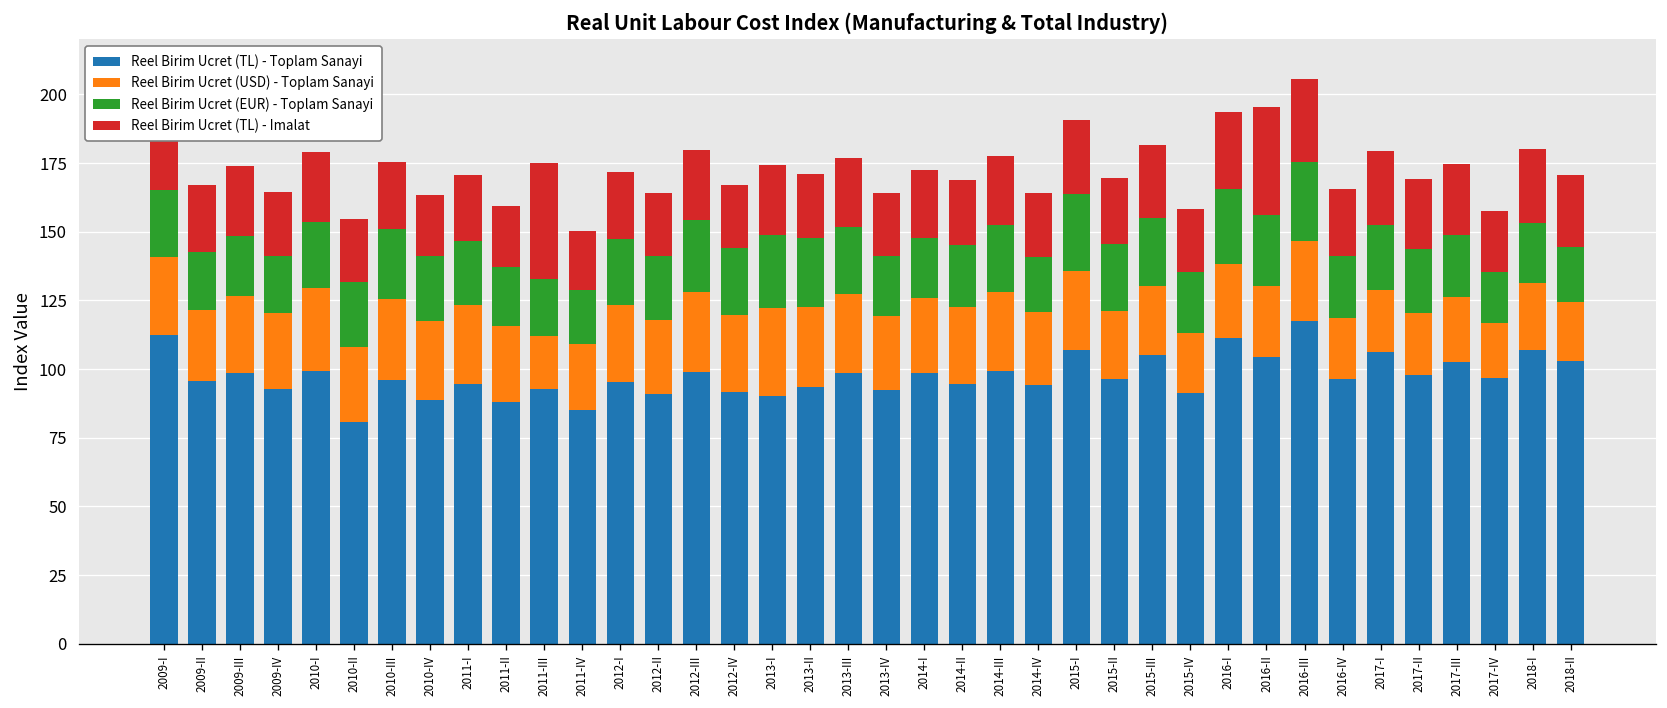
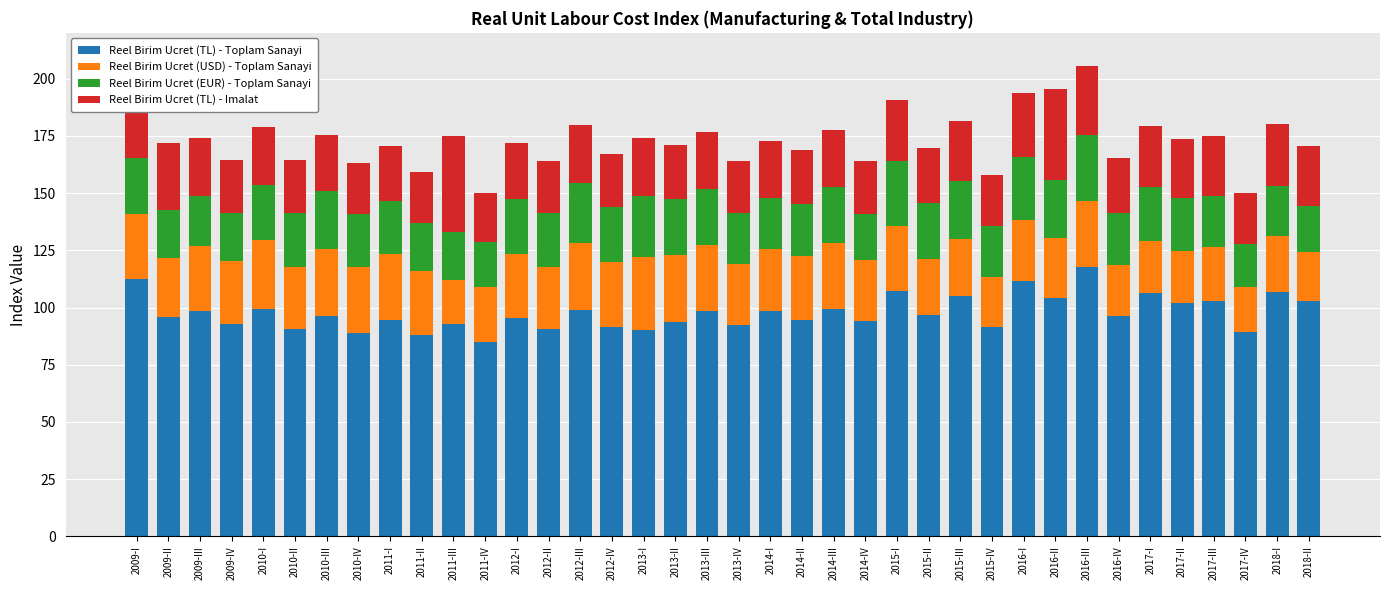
  {
    "Reel Birim Ucret (TL) - Toplam Sanayi": {
      "2009-I": 112,
      "2009-II": 96,
      "2009-III": 99,
      "2009-IV": 93,
      "2010-I": 99,
-     "2010-II": 81,
+     "2010-II": 90,
      "2010-III": 96,
      "2010-IV": 89,
      "2011-I": 95,
      "2011-II": 88,
      "2011-III": 93,
      "2011-IV": 85,
      "2012-I": 95,
      "2012-II": 91,
      "2012-III": 99,
      "2012-IV": 92,
      "2013-I": 90,
      "2013-II": 94,
      "2013-III": 98,
      "2013-IV": 92,
      "2014-I": 99,
      "2014-II": 94,
      "2014-III": 99,
      "2014-IV": 94,
      "2015-I": 107,
      "2015-II": 97,
      "2015-III": 105,
      "2015-IV": 91,
      "2016-I": 111,
      "2016-II": 104,
      "2016-III": 117,
      "2016-IV": 96,
      "2017-I": 106,
-     "2017-II": 98,
+     "2017-II": 102,
      "2017-III": 103,
-     "2017-IV": 97,
+     "2017-IV": 89,
      "2018-I": 107,
      "2018-II": 103
    },
    "Reel Birim Ucret (USD) - Toplam Sanayi": {
      "2009-I": 29,
      "2009-II": 26,
      "2009-III": 28,
      "2009-IV": 28,
      "2010-I": 30,
      "2010-II": 27,
      "2010-III": 29,
      "2010-IV": 29,
      "2011-I": 29,
      "2011-II": 28,
      "2011-III": 19,
      "2011-IV": 24,
      "2012-I": 28,
      "2012-II": 27,
      "2012-III": 29,
      "2012-IV": 28,
      "2013-I": 32,
      "2013-II": 29,
      "2013-III": 29,
      "2013-IV": 27,
      "2014-I": 27,
      "2014-II": 28,
      "2014-III": 29,
      "2014-IV": 27,
      "2015-I": 29,
      "2015-II": 24,
      "2015-III": 25,
      "2015-IV": 22,
      "2016-I": 27,
      "2016-II": 26,
      "2016-III": 29,
      "2016-IV": 22,
      "2017-I": 23,
      "2017-II": 23,
      "2017-III": 24,
      "2017-IV": 20,
      "2018-I": 24,
      "2018-II": 21
    },
    "Reel Birim Ucret (EUR) - Toplam Sanayi": {
      "2009-I": 24,
      "2009-II": 21,
      "2009-III": 22,
      "2009-IV": 21,
      "2010-I": 24,
      "2010-II": 24,
      "2010-III": 25,
      "2010-IV": 24,
      "2011-I": 23,
      "2011-II": 21,
      "2011-III": 21,
      "2011-IV": 20,
      "2012-I": 24,
      "2012-II": 23,
      "2012-III": 26,
      "2012-IV": 24,
      "2013-I": 27,
      "2013-II": 25,
      "2013-III": 24,
      "2013-IV": 22,
      "2014-I": 22,
      "2014-II": 23,
      "2014-III": 24,
      "2014-IV": 20,
      "2015-I": 28,
      "2015-II": 25,
      "2015-III": 25,
      "2015-IV": 22,
      "2016-I": 27,
      "2016-II": 26,
      "2016-III": 29,
      "2016-IV": 23,
      "2017-I": 24,
      "2017-II": 23,
      "2017-III": 22,
      "2017-IV": 19,
      "2018-I": 22,
      "2018-II": 20
    },
    "Reel Birim Ucret (TL) - Imalat": {
-     "2009-II": 24,
+     "2009-II": 29,
      "2009-III": 25,
      "2009-IV": 23,
      "2010-I": 25,
      "2010-II": 23,
      "2010-III": 25,
      "2010-IV": 22,
      "2011-I": 24,
      "2011-II": 22,
      "2011-III": 42,
      "2011-IV": 21,
      "2012-I": 24,
      "2012-II": 23,
      "2012-III": 25,
      "2012-IV": 23,
      "2013-I": 25,
      "2013-II": 24,
      "2013-III": 25,
      "2013-IV": 23,
      "2014-I": 25,
      "2014-II": 24,
      "2014-III": 25,
      "2014-IV": 23,
      "2015-I": 27,
      "2015-II": 24,
      "2015-III": 27,
      "2015-IV": 23,
      "2016-I": 28,
      "2016-II": 39,
      "2016-III": 30,
      "2016-IV": 24,
      "2017-I": 27,
      "2017-II": 26,
      "2017-III": 26,
      "2017-IV": 22,
      "2018-I": 27,
      "2018-II": 26
    }
  }
